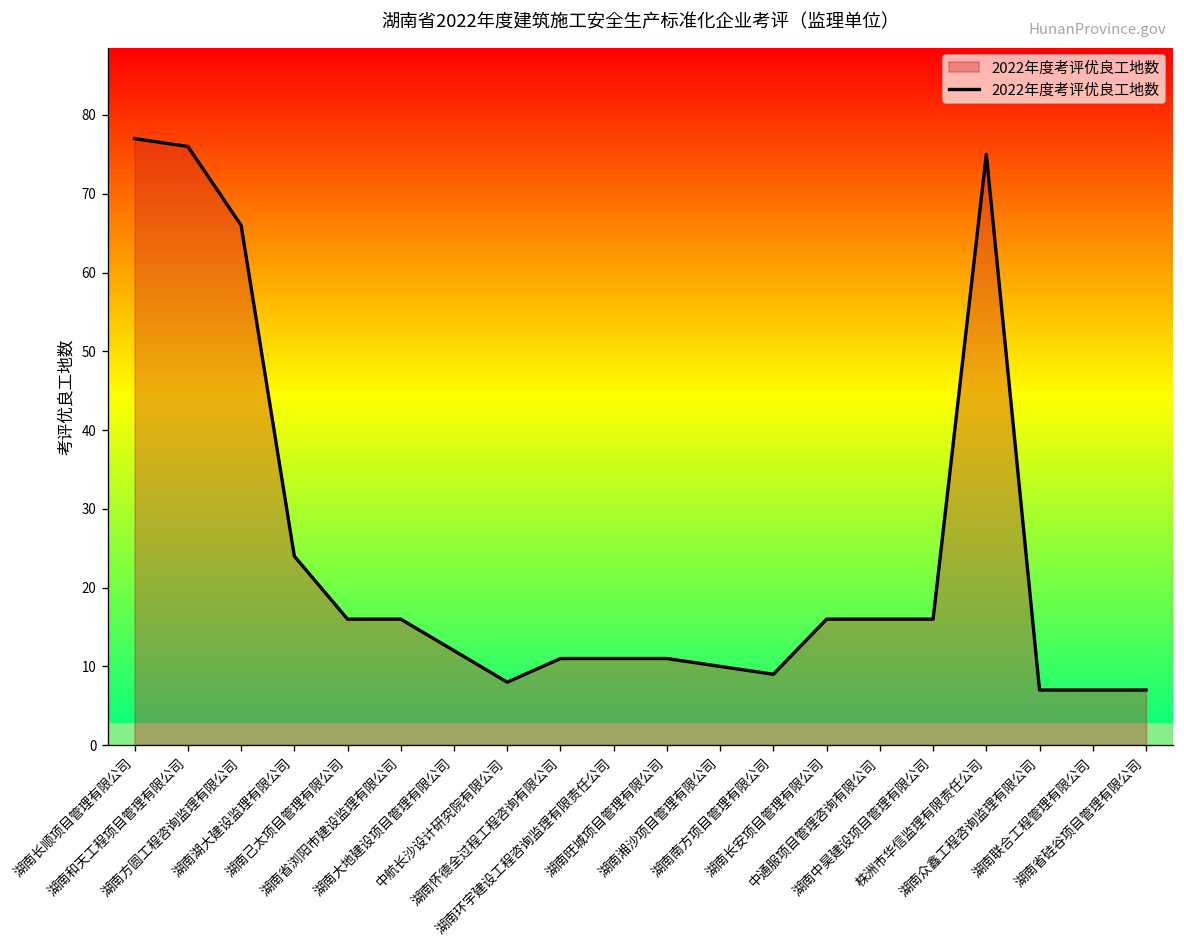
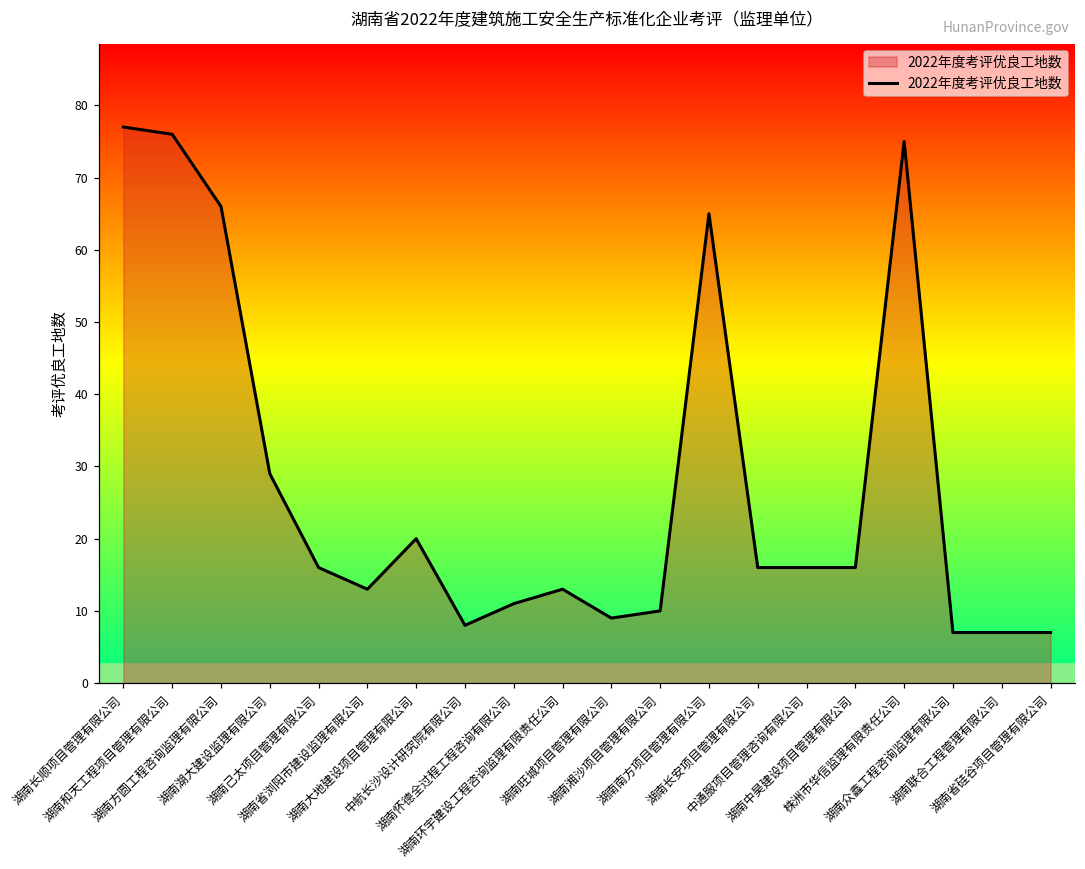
  {
    "湖南长顺项目管理有限公司": 77,
    "湖南和天工程项目管理有限公司": 76,
    "湖南方圆工程咨询监理有限公司": 66,
-   "湖南湖大建设监理有限公司": 24,
+   "湖南湖大建设监理有限公司": 29,
    "湖南己太项目管理有限公司": 16,
-   "湖南省浏阳市建设监理有限公司": 16,
-   "湖南大地建设项目管理有限公司": 12,
+   "湖南省浏阳市建设监理有限公司": 13,
+   "湖南大地建设项目管理有限公司": 20,
    "中航长沙设计研究院有限公司": 8,
    "湖南怀德全过程工程咨询有限公司": 11,
-   "湖南环宇建设工程咨询监理有限责任公司": 11,
-   "湖南旺城项目管理有限公司": 11,
+   "湖南环宇建设工程咨询监理有限责任公司": 13,
+   "湖南旺城项目管理有限公司": 9,
    "湖南湘沙项目管理有限公司": 10,
-   "湖南南方项目管理有限公司": 9,
+   "湖南南方项目管理有限公司": 65,
    "湖南长安项目管理有限公司": 16,
    "中通服项目管理咨询有限公司": 16,
    "湖南中昊建设项目管理有限公司": 16,
    "株洲市华信监理有限责任公司": 75,
    "湖南众鑫工程咨询监理有限公司": 7,
    "湖南联合工程管理有限公司": 7,
    "湖南省硅谷项目管理有限公司": 7
  }
